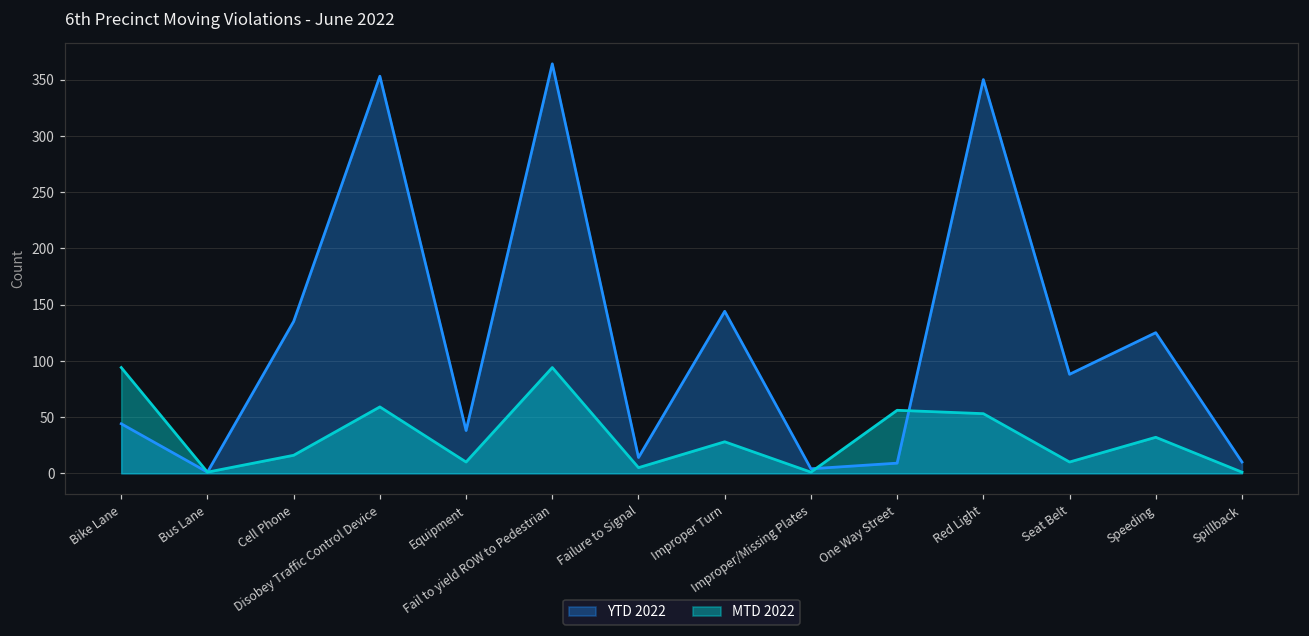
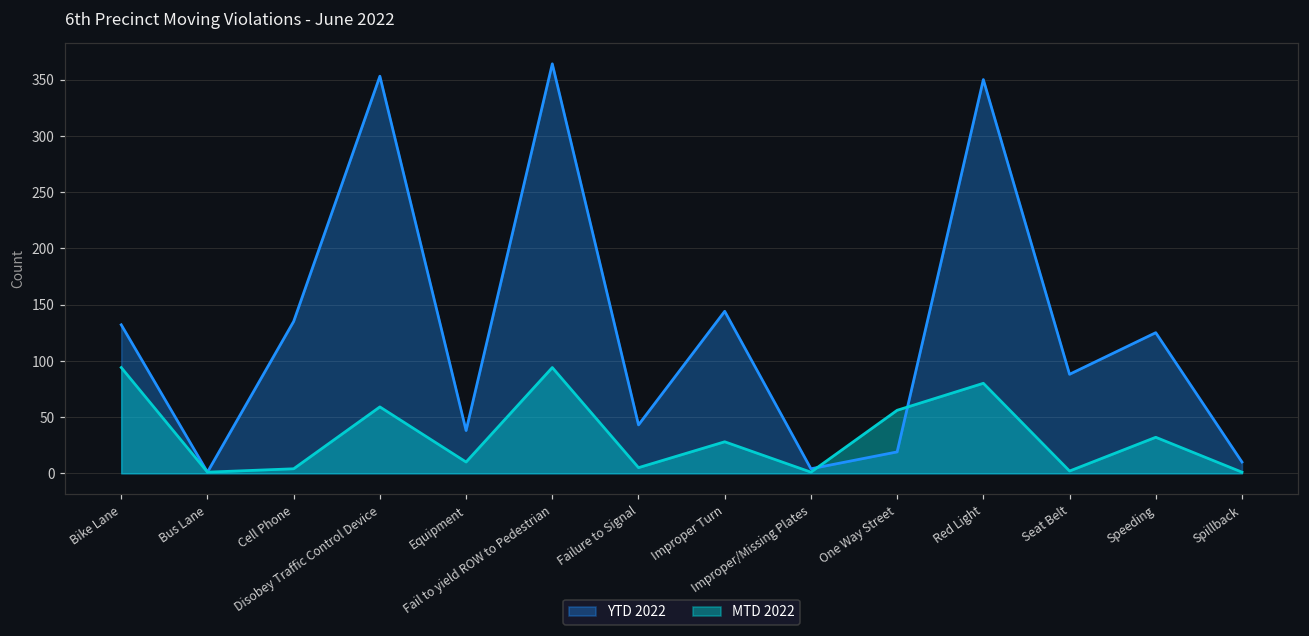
  {
    "YTD 2022": {
-     "Bike Lane": 44,
+     "Bike Lane": 132,
      "Cell Phone": 135,
      "Disobey Traffic Control Device": 353,
      "Equipment": 38,
      "Fail to yield ROW to Pedestrian": 364,
-     "Failure to Signal": 14,
+     "Failure to Signal": 43,
      "Improper Turn": 144,
      "Improper/Missing Plates": 4,
-     "One Way Street": 9,
+     "One Way Street": 19,
      "Red Light": 350,
      "Seat Belt": 88,
      "Speeding": 125,
      "Spillback": 10
    },
    "MTD 2022": {
      "Bike Lane": 94,
-     "Cell Phone": 16,
+     "Cell Phone": 4,
      "Disobey Traffic Control Device": 59,
      "Equipment": 10,
      "Fail to yield ROW to Pedestrian": 94,
      "Failure to Signal": 5,
      "Improper Turn": 28,
      "Improper/Missing Plates": 1,
      "One Way Street": 56,
-     "Red Light": 53,
-     "Seat Belt": 10,
+     "Red Light": 80,
+     "Seat Belt": 2,
      "Speeding": 32,
      "Spillback": 1
    }
  }
